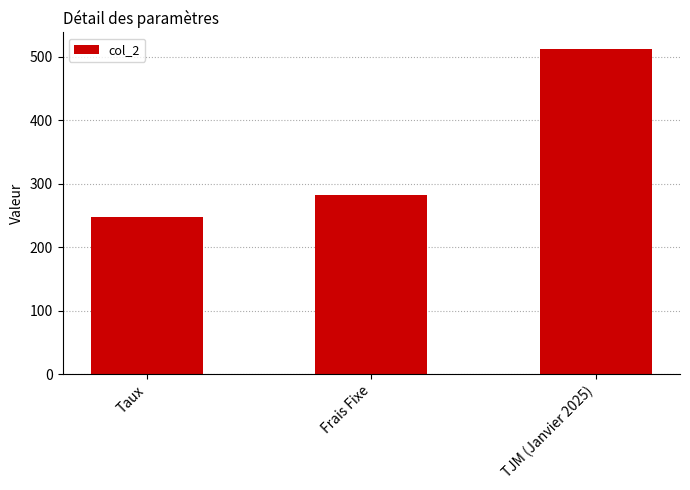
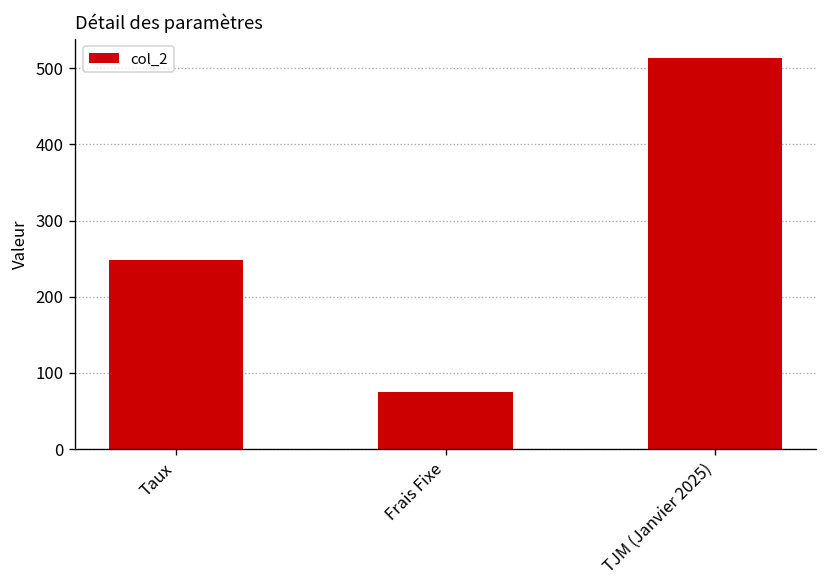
  {
    "Taux": 250,
-   "Frais Fixe": 280,
+   "Frais Fixe": 80,
    "TJM (Janvier 2025)": 510
  }
